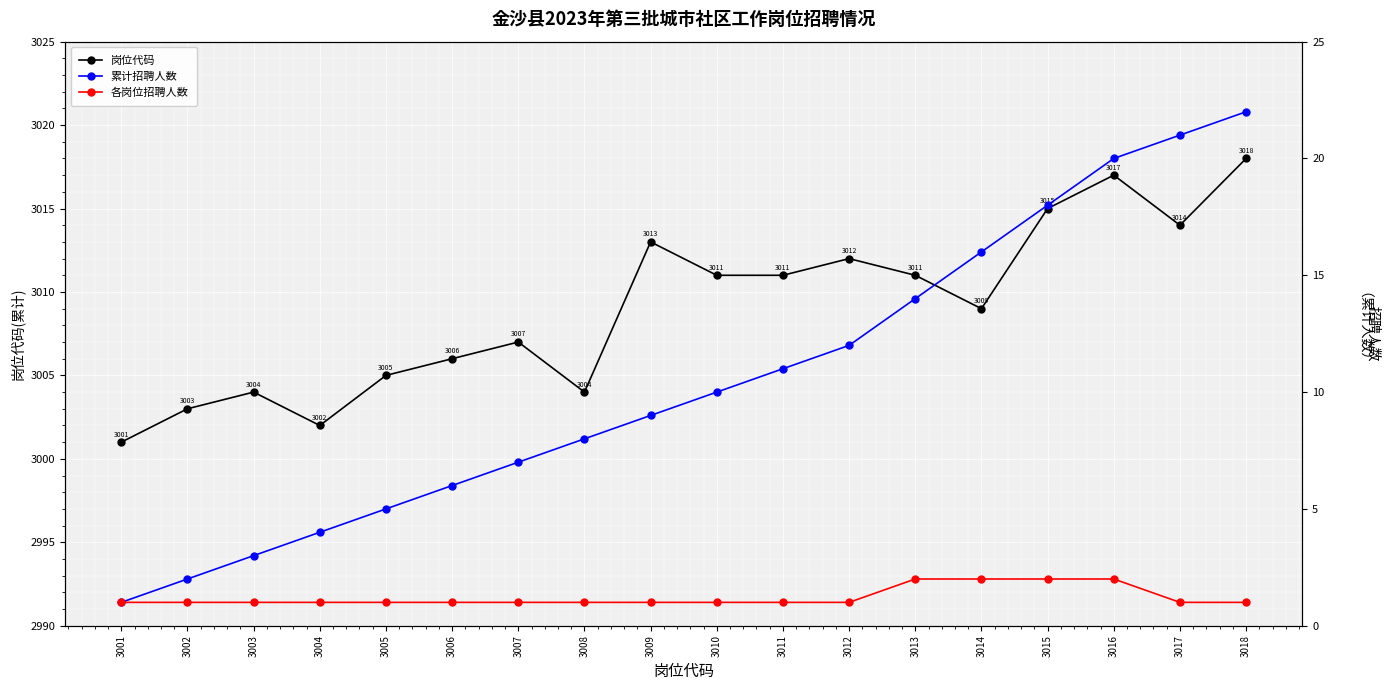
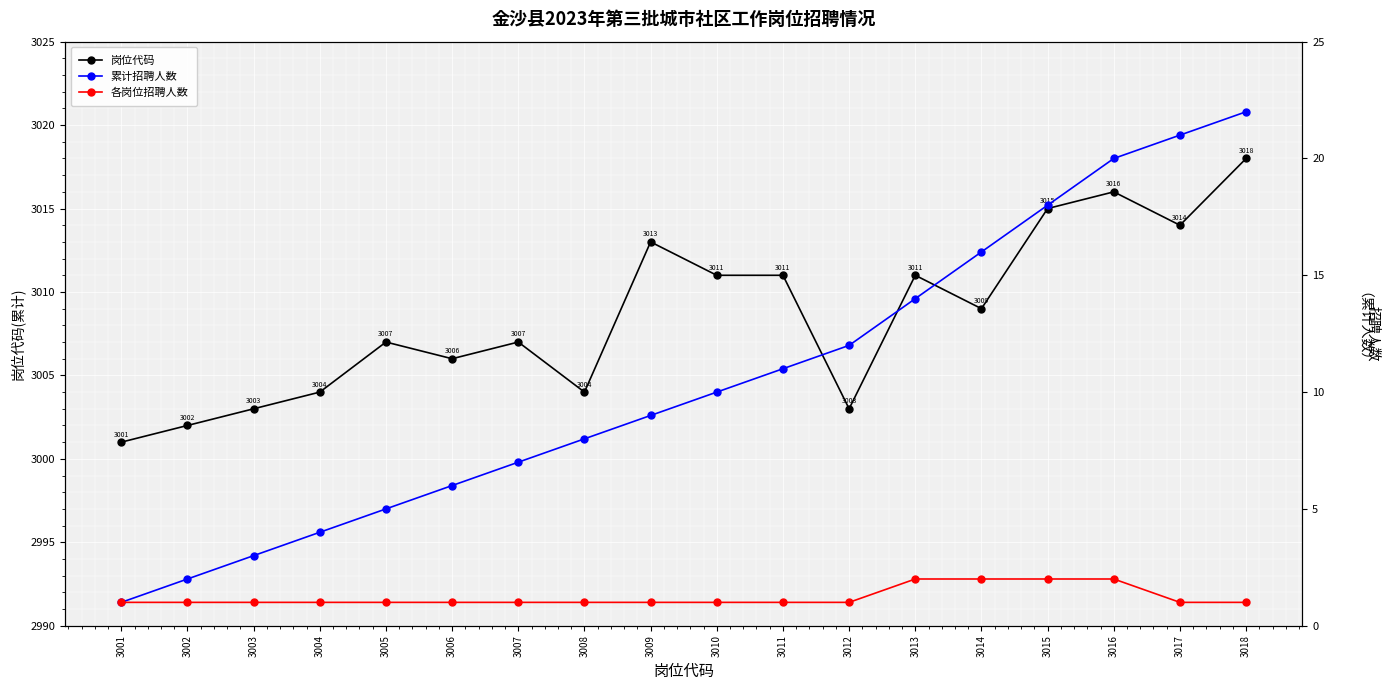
  {
    "岗位代码": {
      "3001": 3001,
-     "3002": 3003,
-     "3003": 3004,
-     "3004": 3002,
-     "3005": 3005,
+     "3002": 3002,
+     "3003": 3003,
+     "3004": 3004,
+     "3005": 3007,
      "3006": 3006,
      "3007": 3007,
      "3008": 3004,
      "3009": 3013,
      "3010": 3011,
      "3011": 3011,
-     "3012": 3012,
+     "3012": 3003,
      "3013": 3011,
      "3014": 3009,
-     "3016": 3017,
+     "3016": 3016,
      "3017": 3014,
      "3018": 3018
    }
  }
